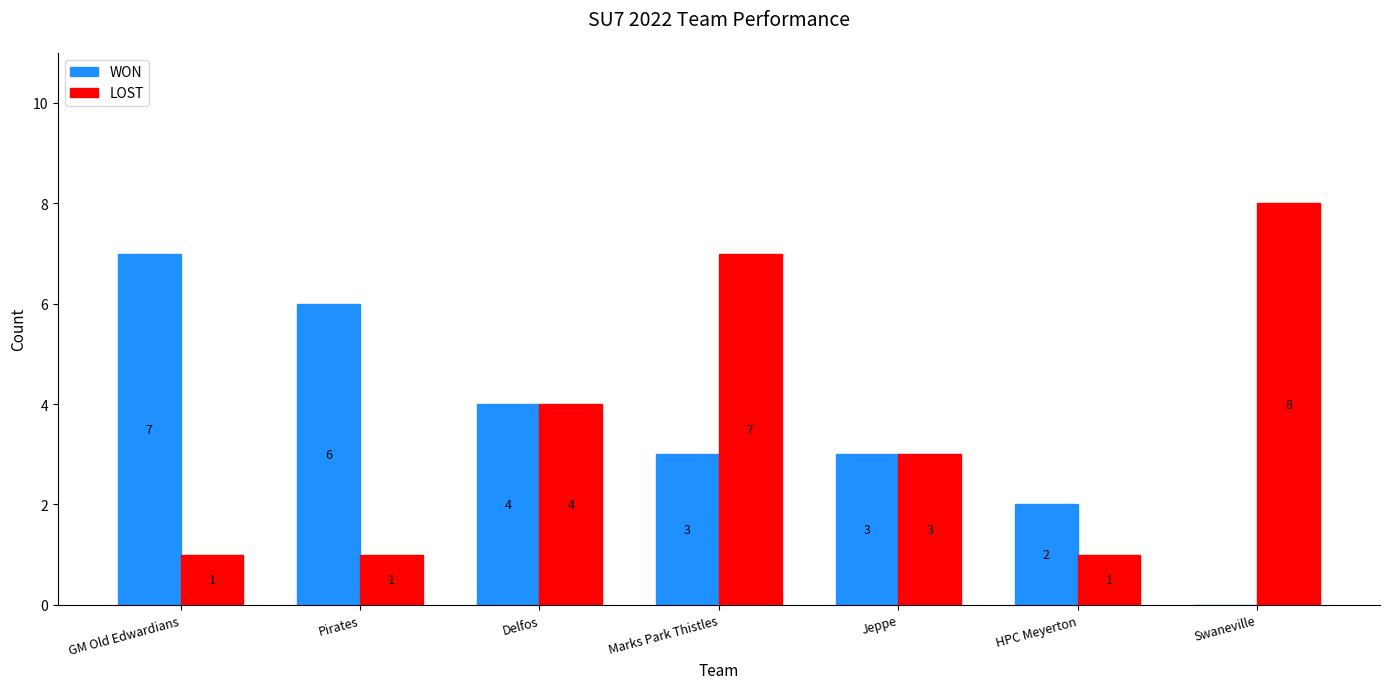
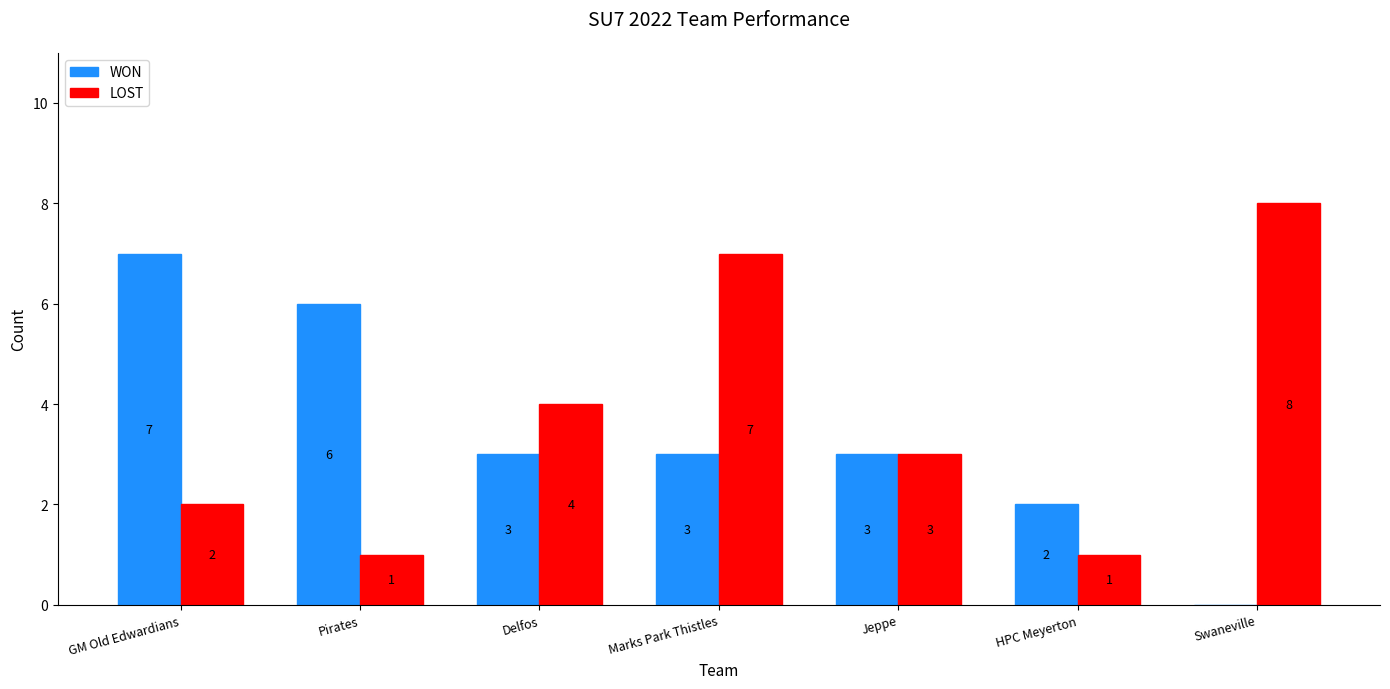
  {
    "WON": {
      "GM Old Edwardians": 7,
      "Pirates": 6,
-     "Delfos": 4,
+     "Delfos": 3,
      "Marks Park Thistles": 3,
      "Jeppe": 3,
      "HPC Meyerton": 2
    },
    "LOST": {
-     "GM Old Edwardians": 1,
+     "GM Old Edwardians": 2,
      "Pirates": 1,
      "Delfos": 4,
      "Marks Park Thistles": 7,
      "Jeppe": 3,
      "HPC Meyerton": 1,
      "Swaneville": 8
    }
  }
